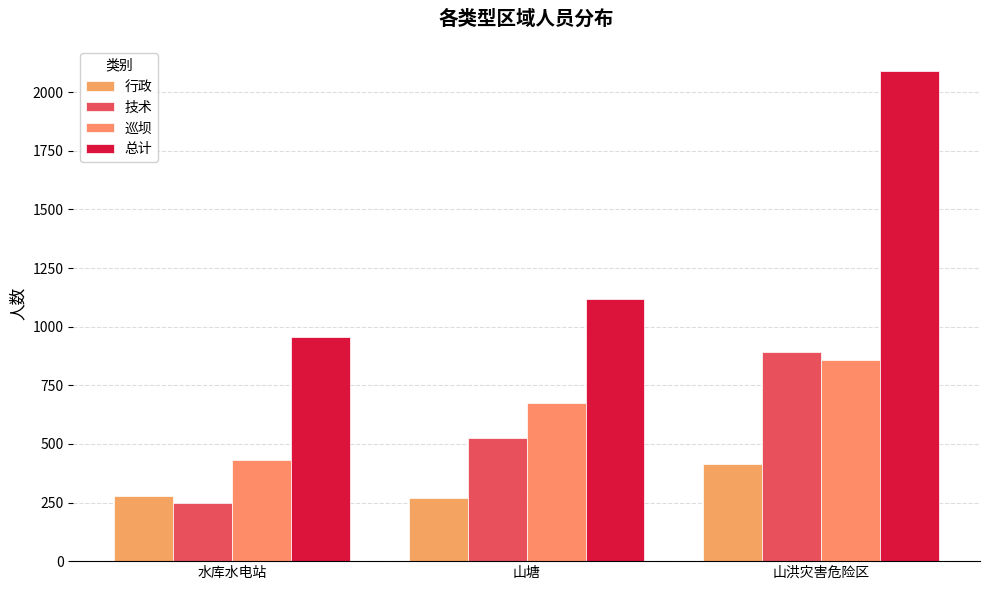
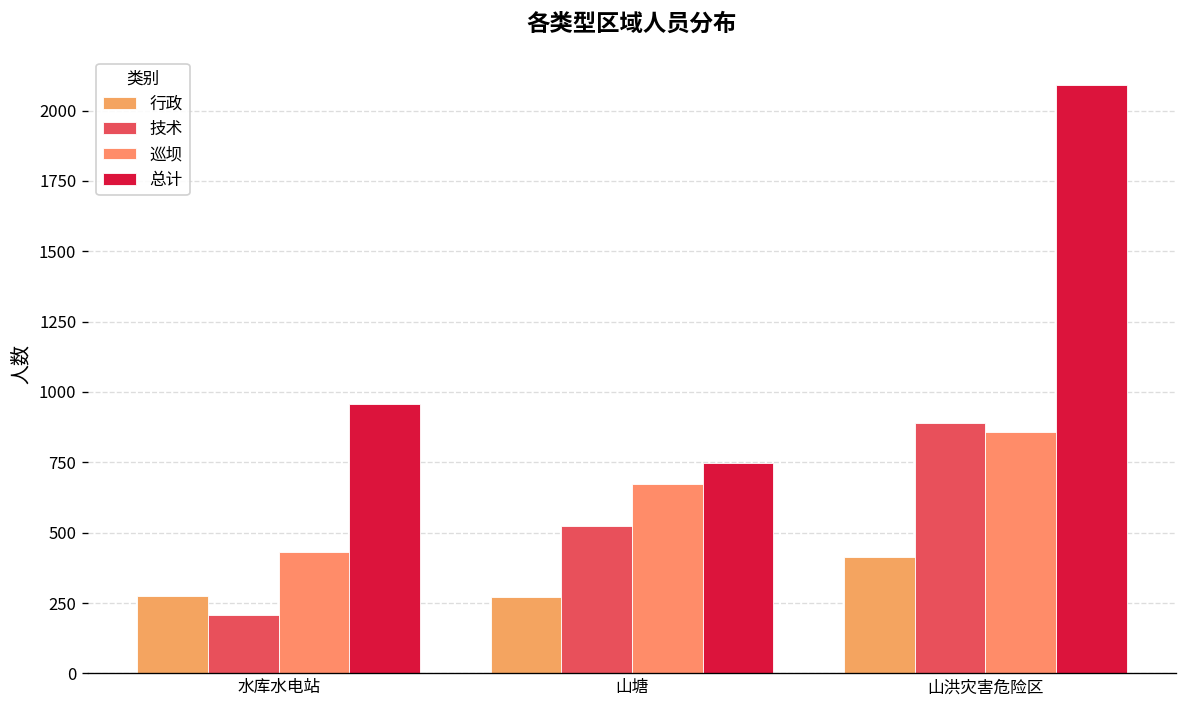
  {
    "技术": {
-     "水库水电站": 250,
+     "水库水电站": 210,
      "山塘": 520,
      "山洪灾害危险区": 890
    },
    "总计": {
      "水库水电站": 960,
-     "山塘": 1120,
+     "山塘": 750,
      "山洪灾害危险区": 2090
    }
  }
